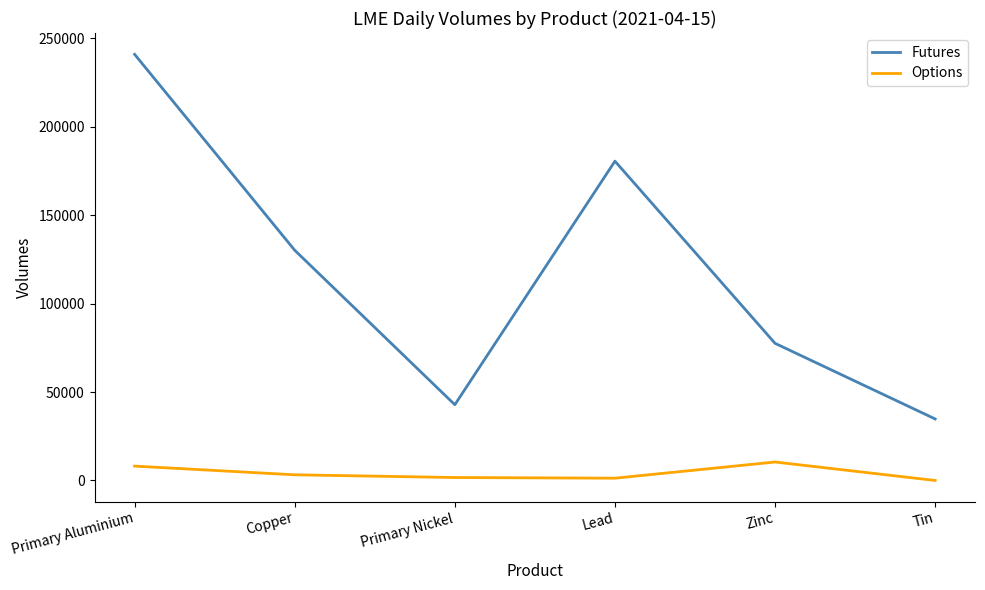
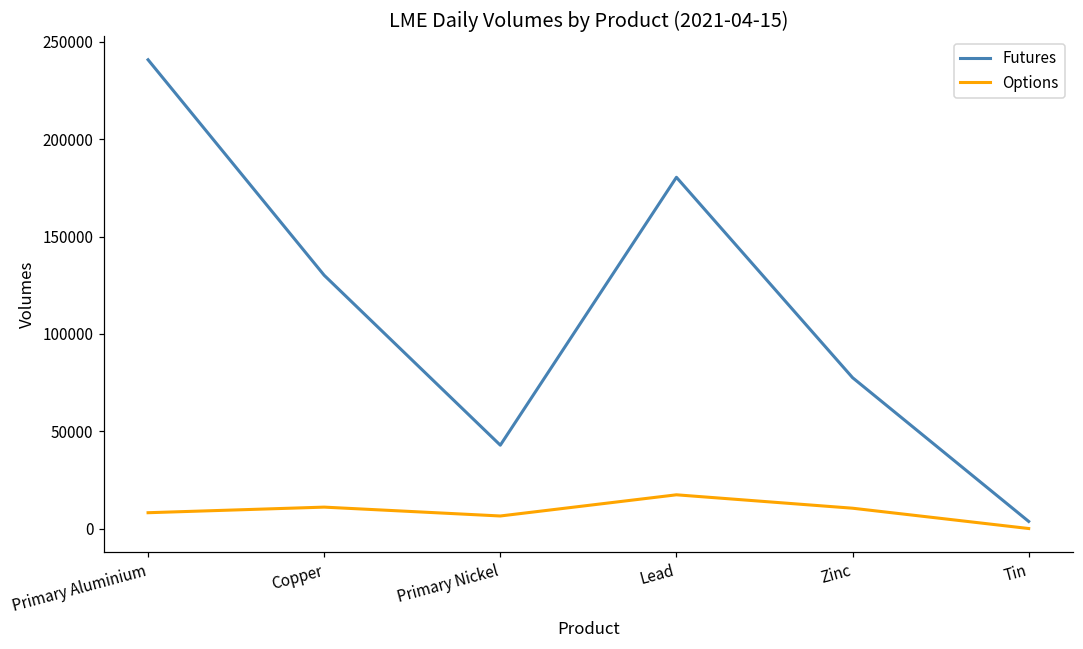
  {
    "Futures": {
      "Primary Aluminium": 241000,
      "Copper": 130000,
      "Primary Nickel": 43000,
      "Lead": 180000,
      "Zinc": 78000,
-     "Tin": 35000
+     "Tin": 4000
    },
    "Options": {
      "Primary Aluminium": 8000,
-     "Copper": 3000,
-     "Primary Nickel": 2000,
-     "Lead": 1000,
+     "Copper": 11000,
+     "Primary Nickel": 6000,
+     "Lead": 17000,
      "Zinc": 10000,
      "Tin": 0
    }
  }
